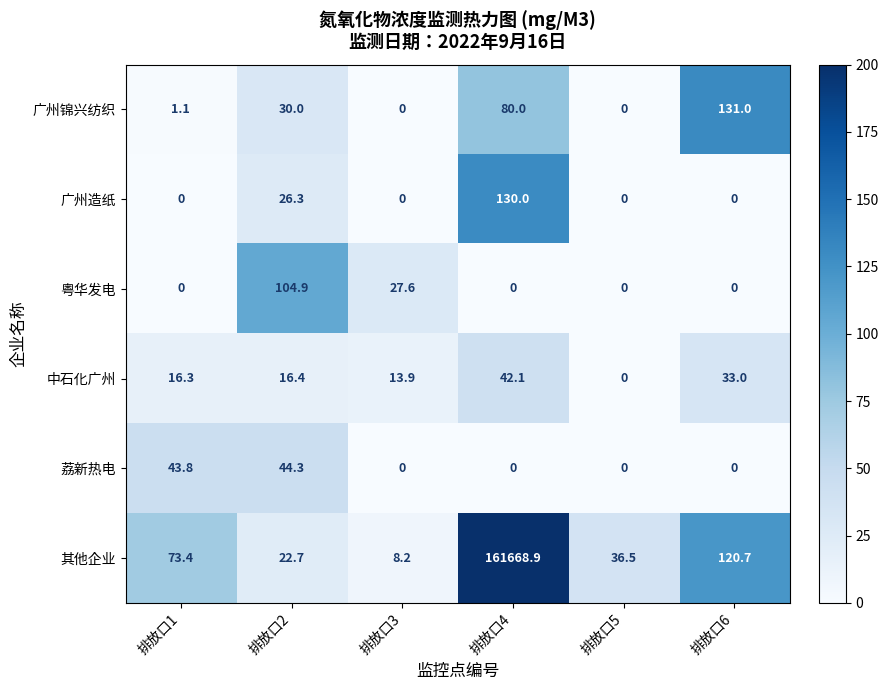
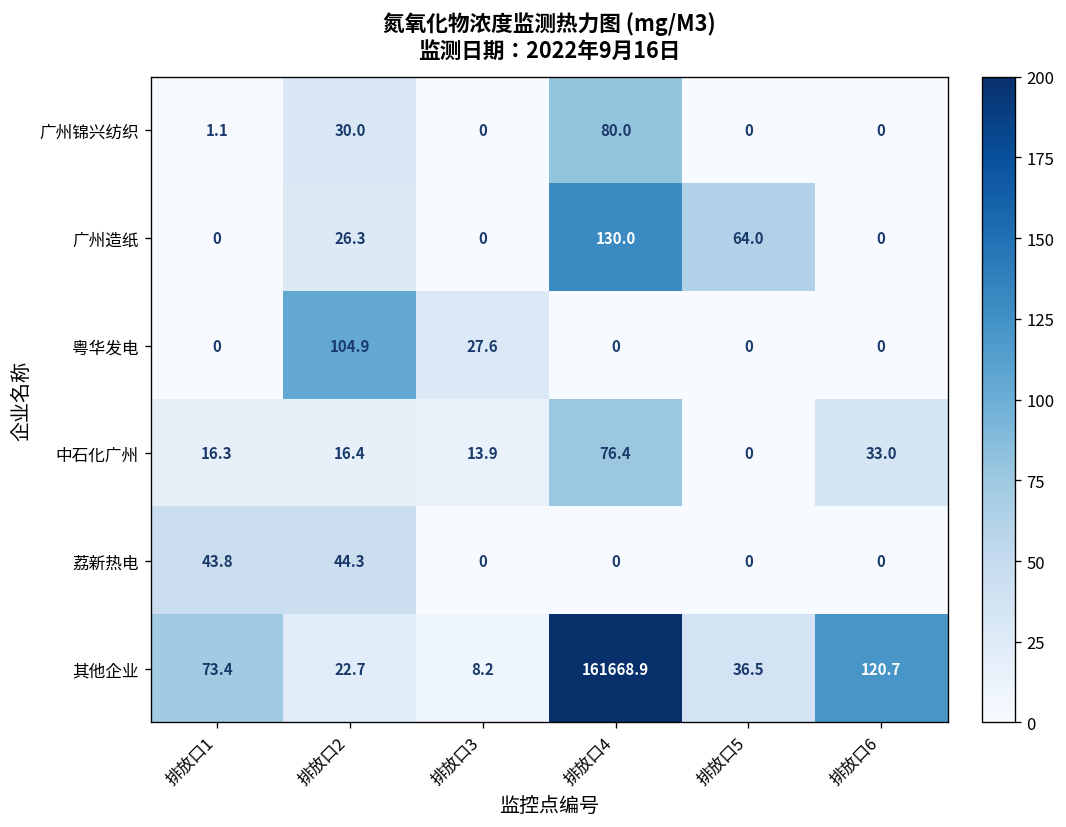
  {
    "广州锦兴纺织": {
      "排放口1": 1.1,
      "排放口2": 30.0,
      "排放口3": 0,
      "排放口4": 80.0,
      "排放口5": 0,
-     "排放口6": 131.0
+     "排放口6": 0
    },
    "广州造纸": {
      "排放口1": 0,
      "排放口2": 26.3,
      "排放口3": 0,
      "排放口4": 130.0,
-     "排放口5": 0,
+     "排放口5": 64.0,
      "排放口6": 0
    },
    "粤华发电": {
      "排放口1": 0,
      "排放口2": 104.9,
      "排放口3": 27.6,
      "排放口4": 0,
      "排放口5": 0,
      "排放口6": 0
    },
    "中石化广州": {
      "排放口1": 16.3,
      "排放口2": 16.4,
      "排放口3": 13.9,
-     "排放口4": 42.1,
+     "排放口4": 76.4,
      "排放口5": 0,
      "排放口6": 33.0
    },
    "荔新热电": {
      "排放口1": 43.8,
      "排放口2": 44.3,
      "排放口3": 0,
      "排放口4": 0,
      "排放口5": 0,
      "排放口6": 0
    },
    "其他企业": {
      "排放口1": 73.4,
      "排放口2": 22.7,
      "排放口3": 8.2,
      "排放口4": 161668.9,
      "排放口5": 36.5,
      "排放口6": 120.7
    }
  }
